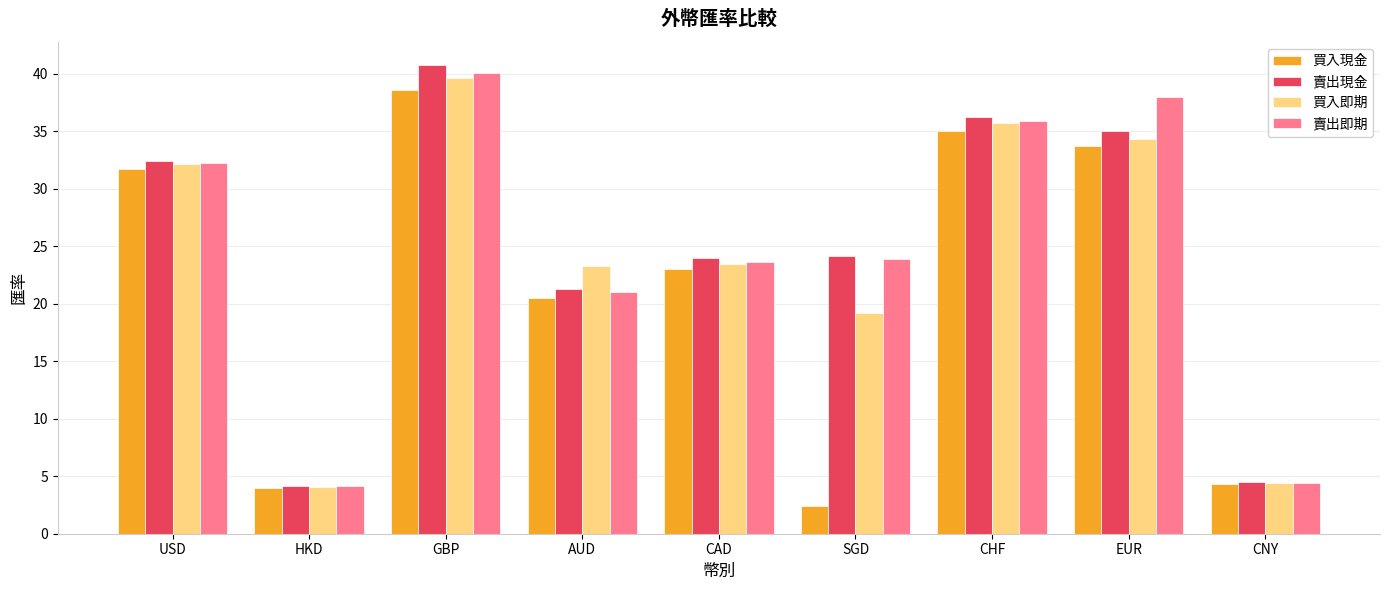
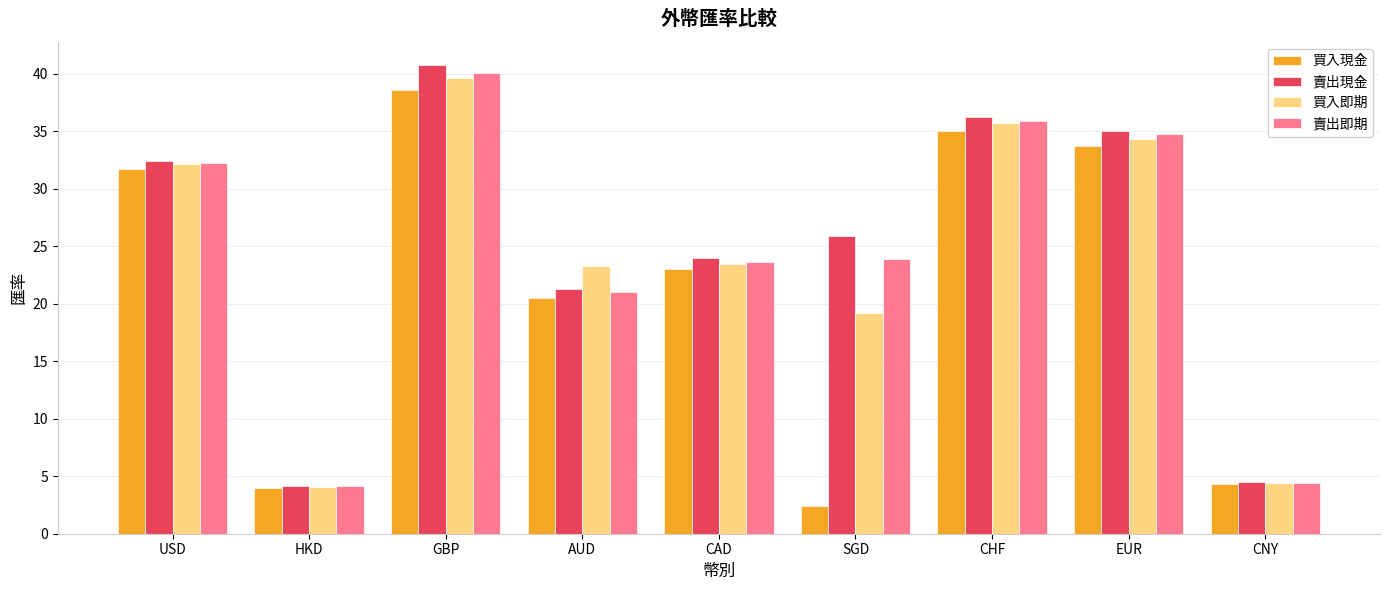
  {
    "買入現金": {
      "USD": 31.8,
      "HKD": 4.0,
      "GBP": 38.6,
      "AUD": 20.5,
      "CAD": 23.1,
      "SGD": 2.5,
      "CHF": 35.0,
      "EUR": 33.7,
      "CNY": 4.3
    },
    "賣出現金": {
      "USD": 32.4,
      "HKD": 4.2,
      "GBP": 40.7,
      "AUD": 21.3,
      "CAD": 24.0,
-     "SGD": 24.1,
+     "SGD": 25.9,
      "CHF": 36.2,
      "EUR": 35.0,
      "CNY": 4.5
    },
    "買入即期": {
      "USD": 32.1,
      "HKD": 4.1,
      "GBP": 39.6,
      "AUD": 23.3,
      "CAD": 23.5,
      "SGD": 19.2,
      "CHF": 35.7,
      "EUR": 34.3,
      "CNY": 4.4
    },
    "賣出即期": {
      "USD": 32.2,
      "HKD": 4.1,
      "GBP": 40.0,
      "AUD": 21.0,
      "CAD": 23.7,
      "SGD": 23.9,
      "CHF": 35.9,
-     "EUR": 38.0,
+     "EUR": 34.7,
      "CNY": 4.4
    }
  }
